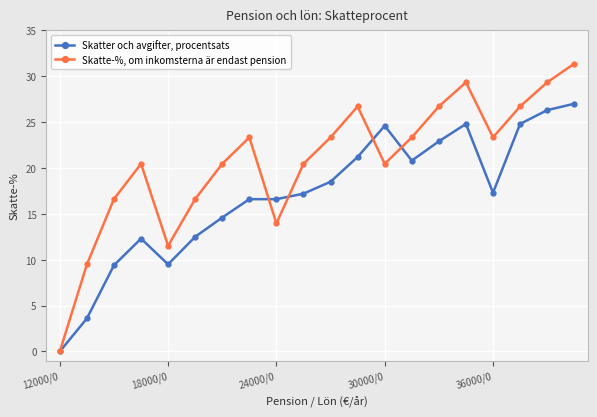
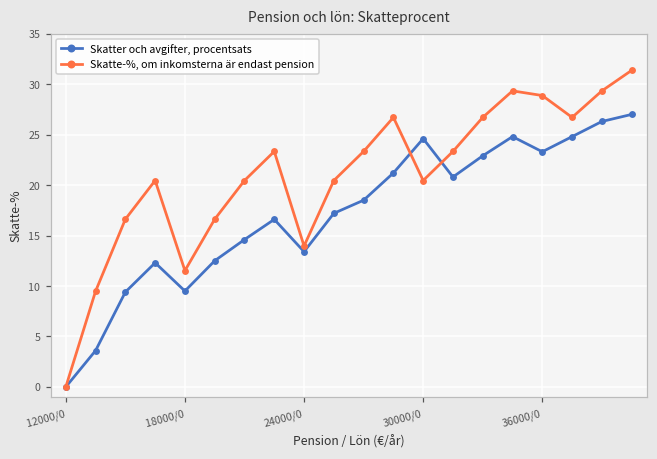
  {
    "Skatter och avgifter, procentsats": {
      "18000/0": 10,
-     "24000/0": 17,
+     "24000/0": 13,
      "30000/0": 25,
-     "36000/0": 17
+     "36000/0": 23
    },
    "Skatte-%, om inkomsterna är endast pension": {
      "18000/0": 12,
      "24000/0": 14,
      "30000/0": 20,
-     "36000/0": 23
+     "36000/0": 29
    }
  }
